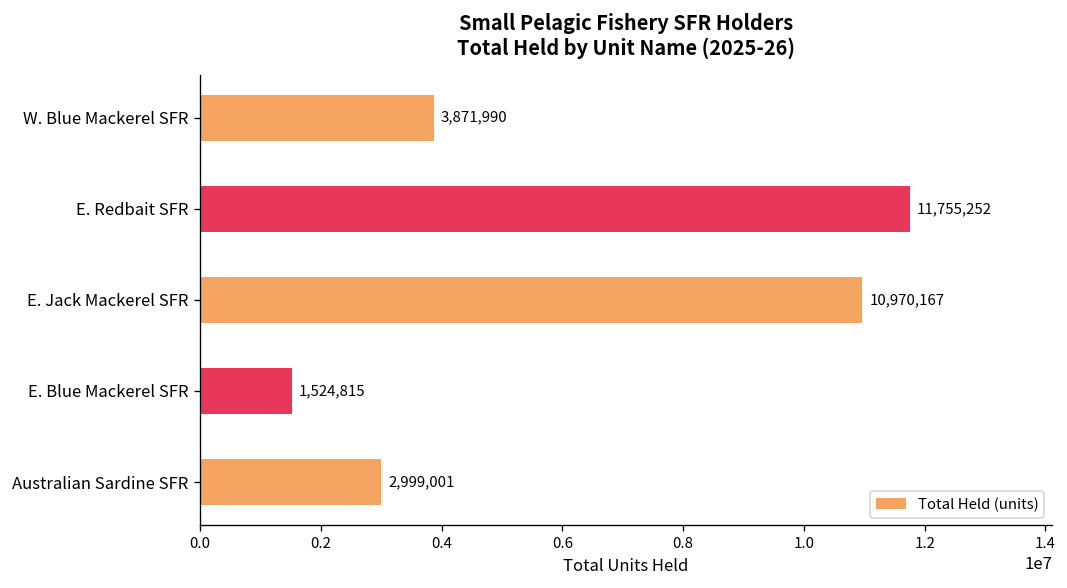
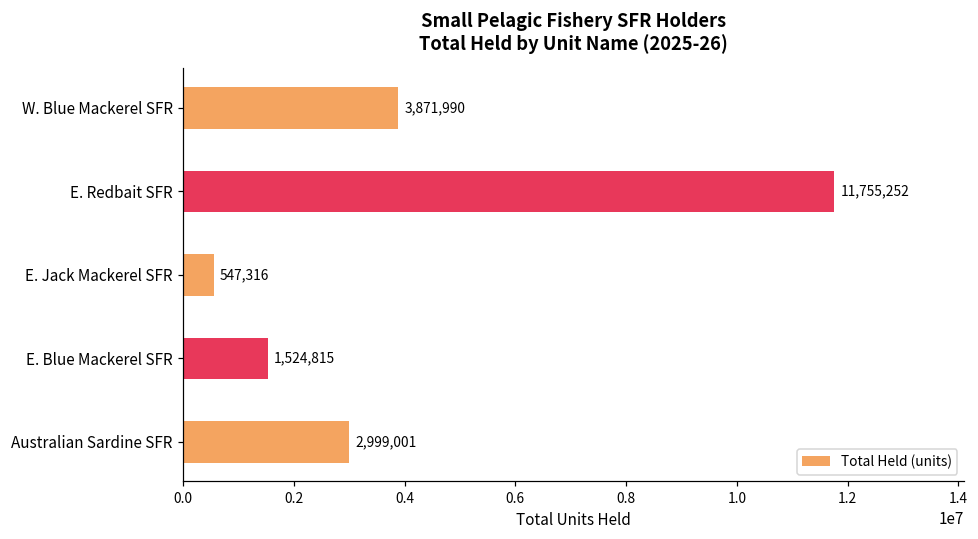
  {
    "W. Blue Mackerel SFR": "3,871,990",
    "E. Redbait SFR": "11,755,252",
-   "E. Jack Mackerel SFR": "10,970,167",
+   "E. Jack Mackerel SFR": "547,316",
    "E. Blue Mackerel SFR": "1,524,815",
    "Australian Sardine SFR": "2,999,001"
  }
